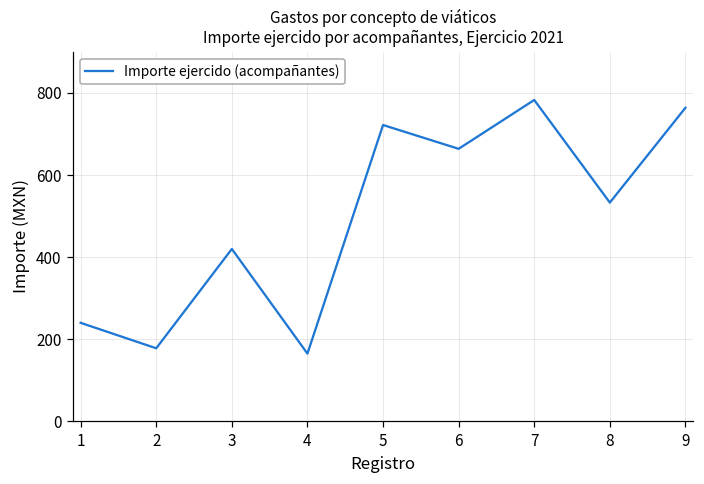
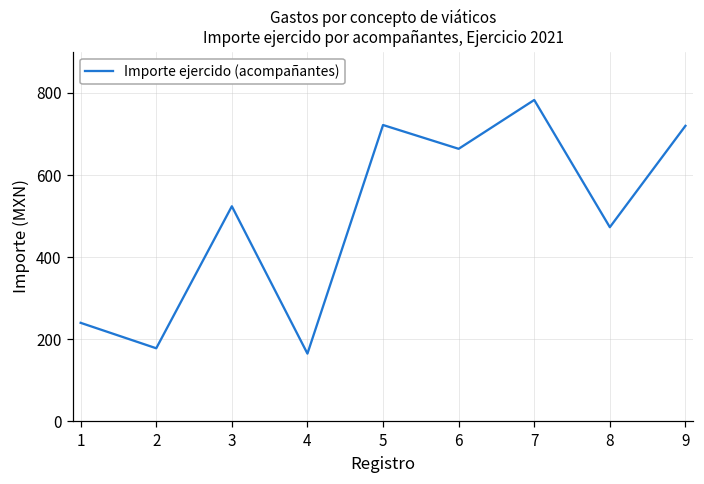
  {
    "1": 240,
    "2": 180,
-   "3": 420,
+   "3": 520,
    "4": 170,
    "5": 720,
    "6": 660,
    "7": 780,
-   "8": 530,
-   "9": 760
+   "8": 470,
+   "9": 720
  }
